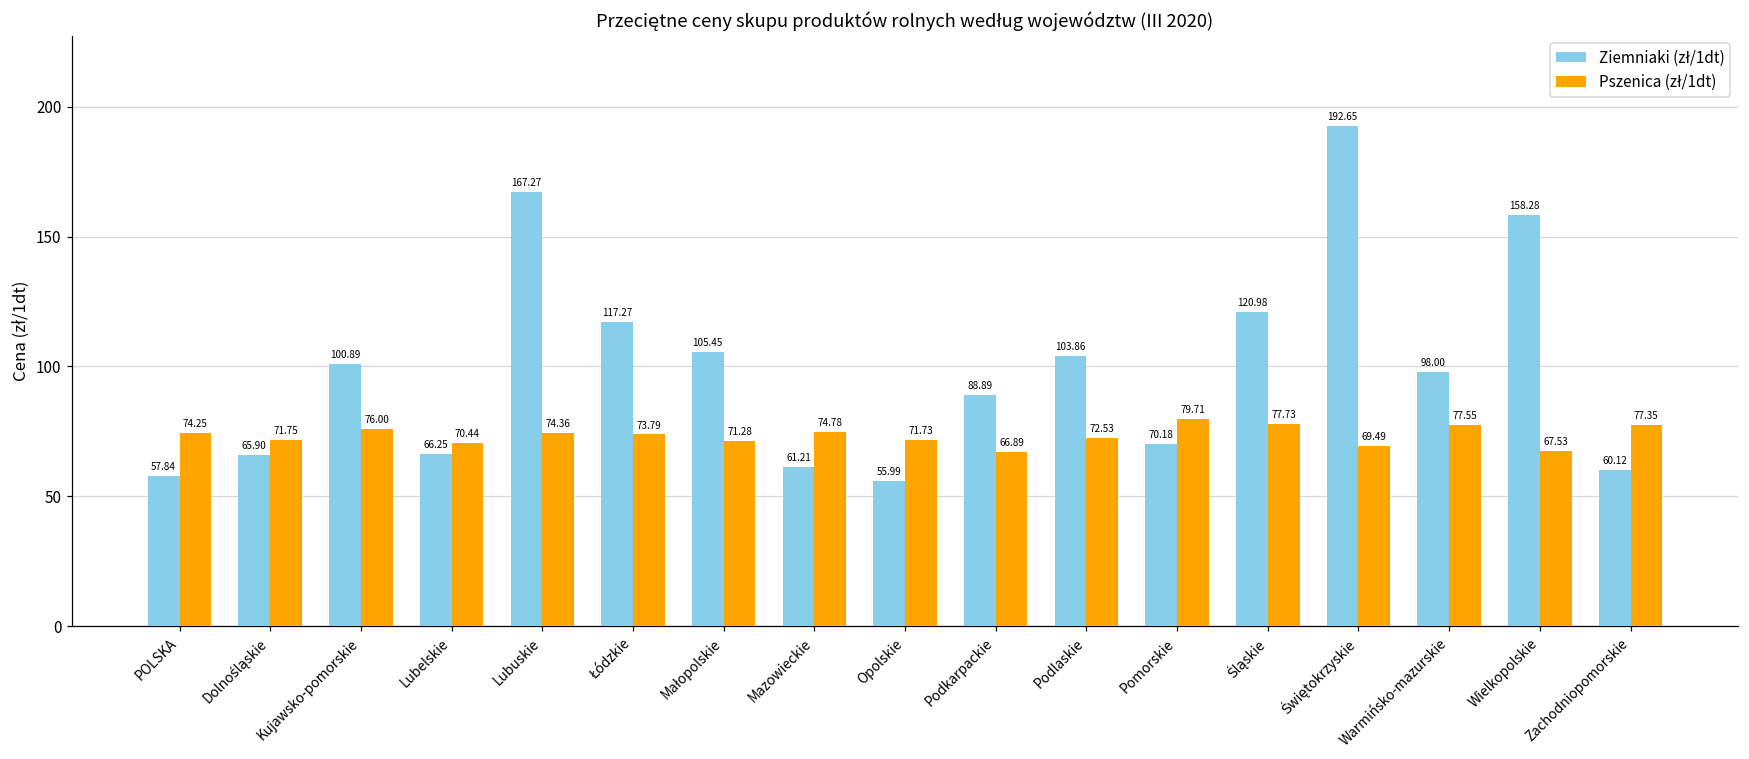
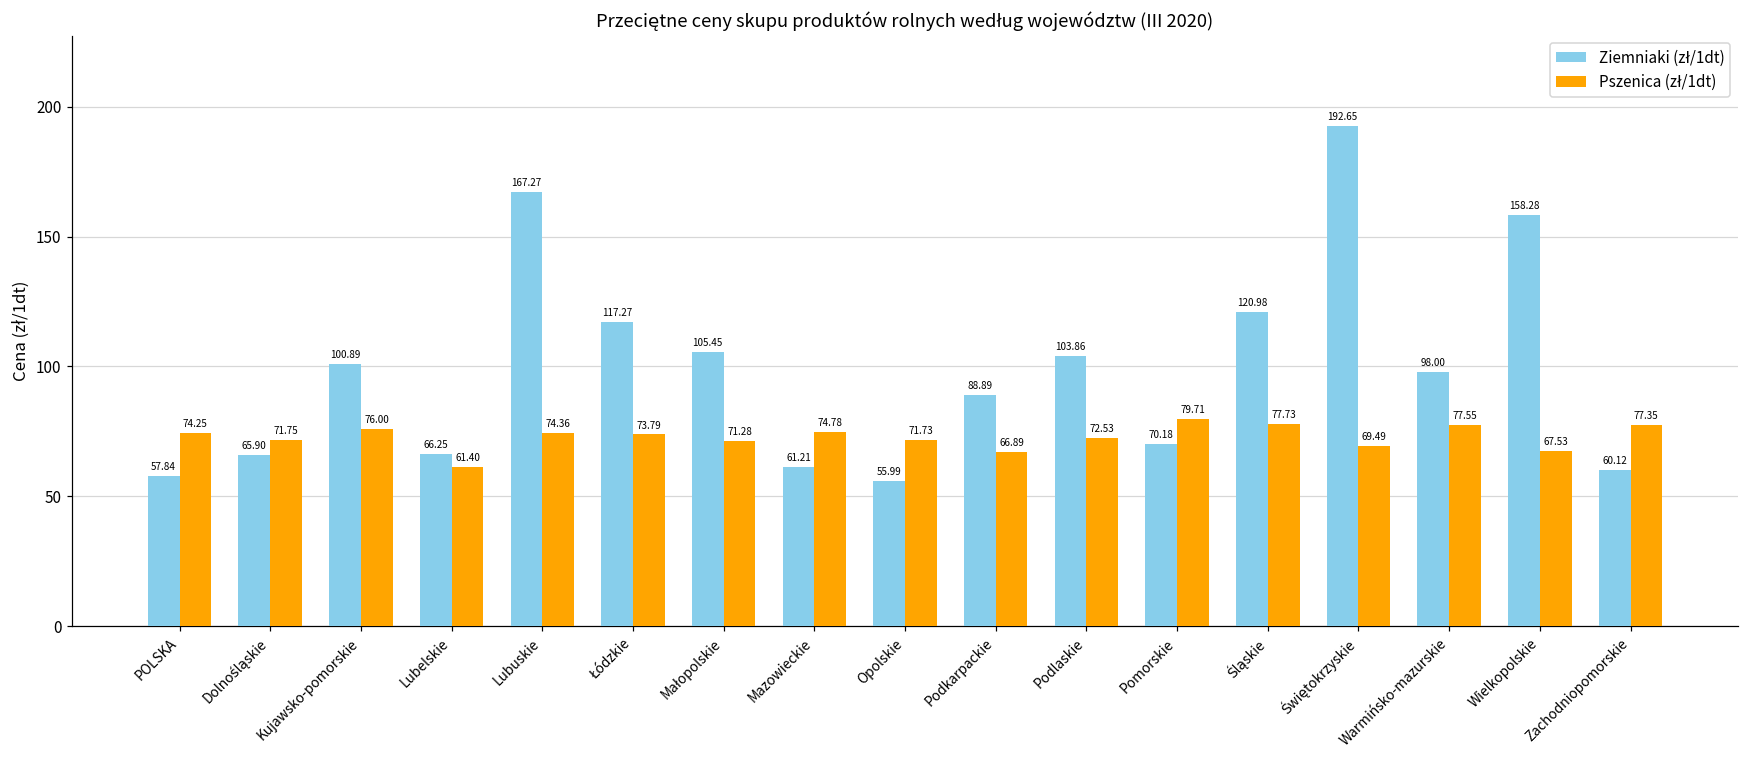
  {
    "Ziemniaki (zł/1dt)": {
      "POLSKA": 57.84,
      "Dolnośląskie": 65.90,
      "Kujawsko-pomorskie": 100.89,
      "Lubelskie": 66.25,
      "Lubuskie": 167.27,
      "Łódzkie": 117.27,
      "Małopolskie": 105.45,
      "Mazowieckie": 61.21,
      "Opolskie": 55.99,
      "Podkarpackie": 88.89,
      "Podlaskie": 103.86,
      "Pomorskie": 70.18,
      "Śląskie": 120.98,
      "Świętokrzyskie": 192.65,
      "Warmińsko-mazurskie": 98.00,
      "Wielkopolskie": 158.28,
      "Zachodniopomorskie": 60.12
    },
    "Pszenica (zł/1dt)": {
      "POLSKA": 74.25,
      "Dolnośląskie": 71.75,
      "Kujawsko-pomorskie": 76.00,
-     "Lubelskie": 70.44,
+     "Lubelskie": 61.40,
      "Lubuskie": 74.36,
      "Łódzkie": 73.79,
      "Małopolskie": 71.28,
      "Mazowieckie": 74.78,
      "Opolskie": 71.73,
      "Podkarpackie": 66.89,
      "Podlaskie": 72.53,
      "Pomorskie": 79.71,
      "Śląskie": 77.73,
      "Świętokrzyskie": 69.49,
      "Warmińsko-mazurskie": 77.55,
      "Wielkopolskie": 67.53,
      "Zachodniopomorskie": 77.35
    }
  }
